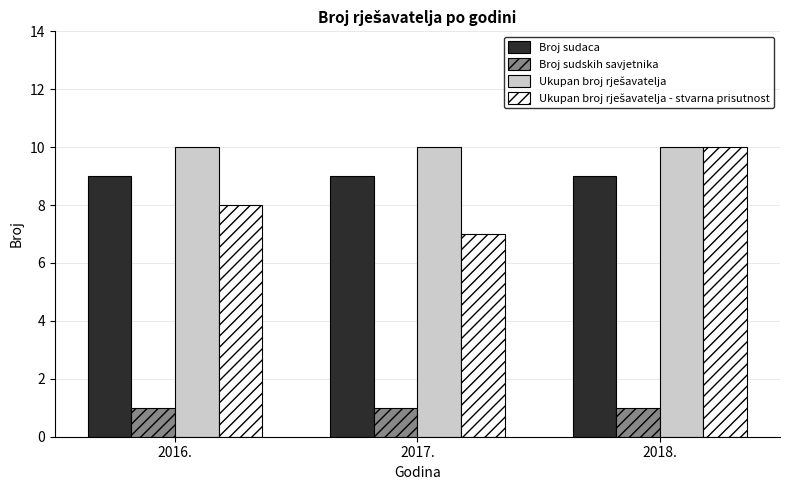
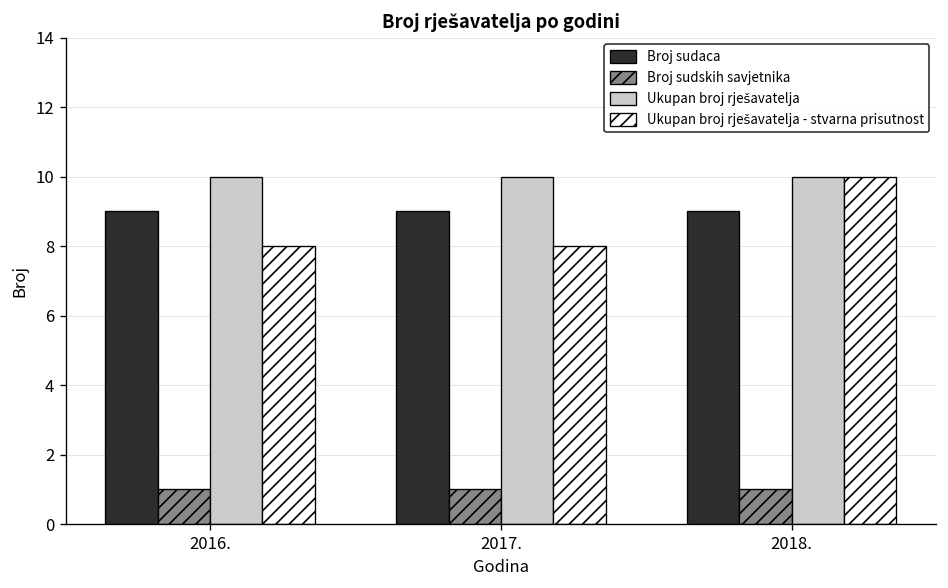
  {
    "Broj sudaca": {
      "2016.": 9,
      "2017.": 9,
      "2018.": 9
    },
    "Broj sudskih savjetnika": {
      "2016.": 1,
      "2017.": 1,
      "2018.": 1
    },
    "Ukupan broj rješavatelja": {
      "2016.": 10,
      "2017.": 10,
      "2018.": 10
    },
    "Ukupan broj rješavatelja - stvarna prisutnost": {
      "2016.": 8,
-     "2017.": 7,
+     "2017.": 8,
      "2018.": 10
    }
  }
